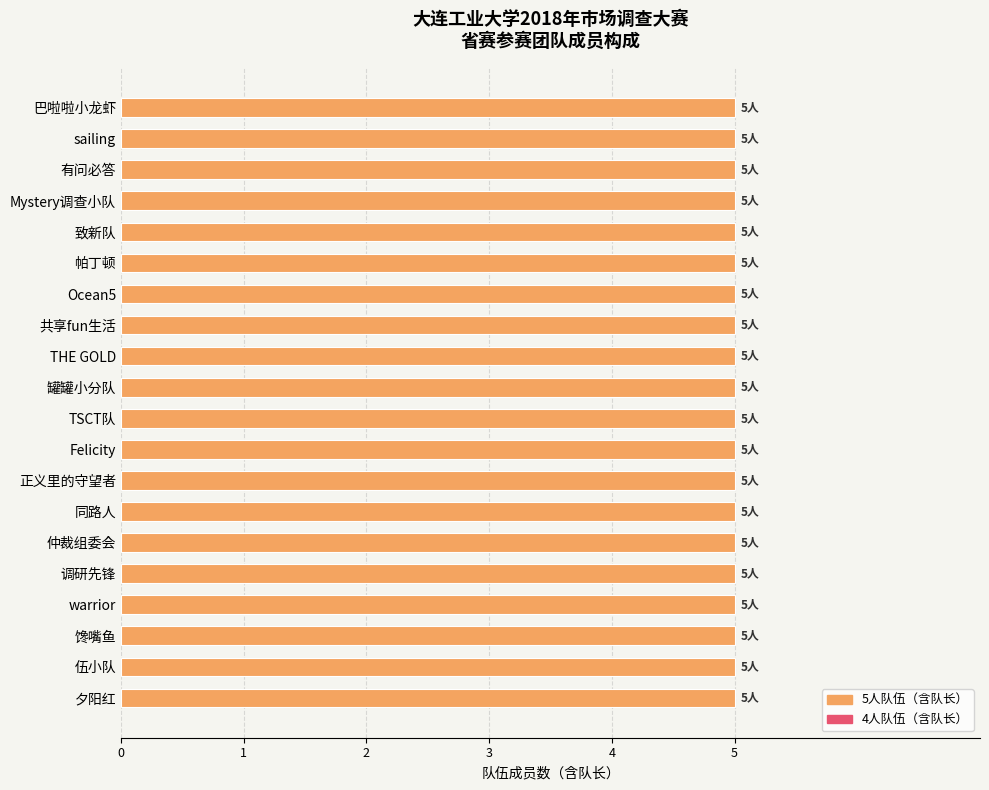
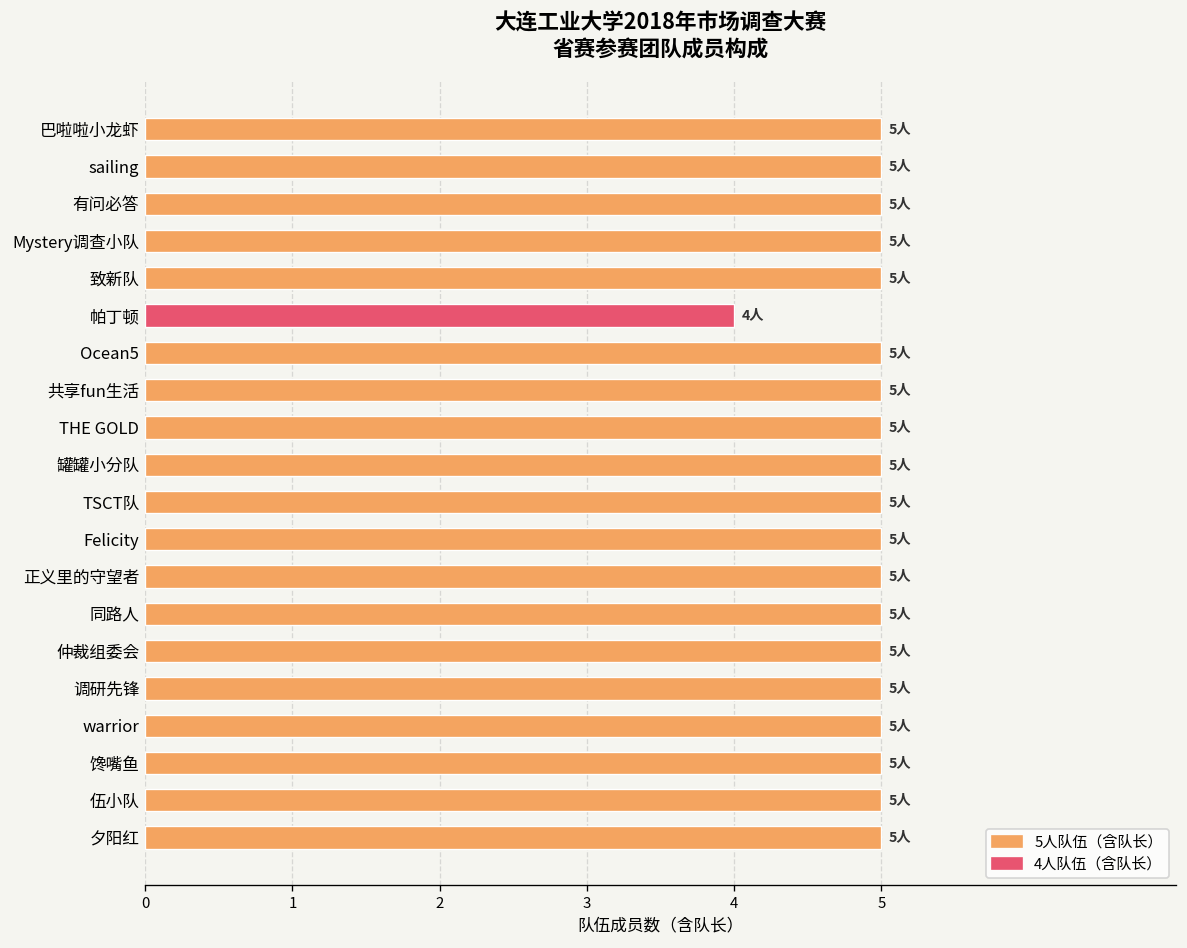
  {
    "巴啦啦小龙虾": "5人",
    "sailing": "5人",
    "有问必答": "5人",
    "Mystery调查小队": "5人",
    "致新队": "5人",
-   "帕丁顿": "5人",
+   "帕丁顿": "4人",
    "Ocean5": "5人",
    "共享fun生活": "5人",
    "THE GOLD": "5人",
    "罐罐小分队": "5人",
    "TSCT队": "5人",
    "Felicity": "5人",
    "正义里的守望者": "5人",
    "同路人": "5人",
    "仲裁组委会": "5人",
    "调研先锋": "5人",
    "warrior": "5人",
    "馋嘴鱼": "5人",
    "伍小队": "5人",
    "夕阳红": "5人"
  }
